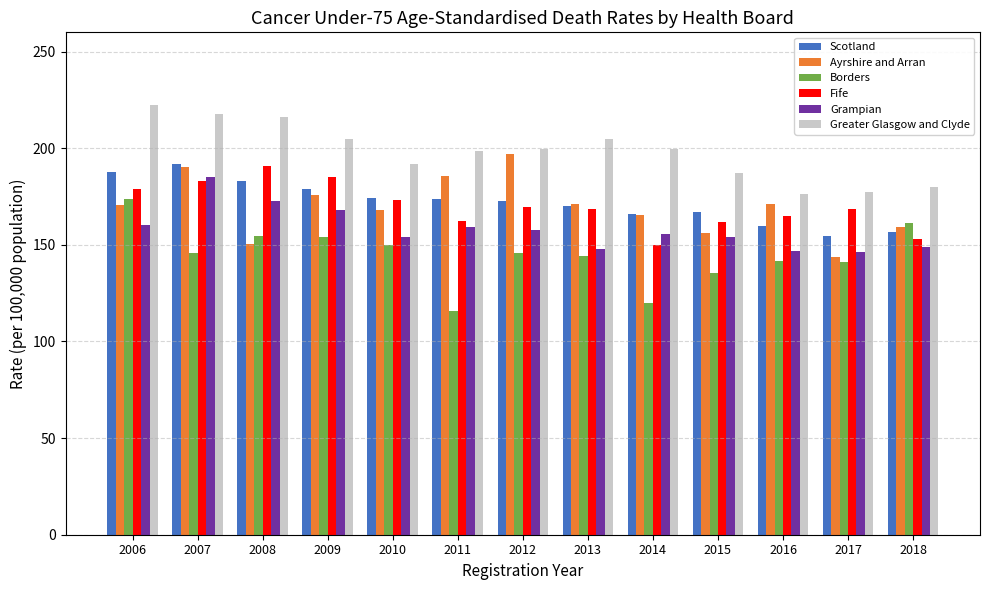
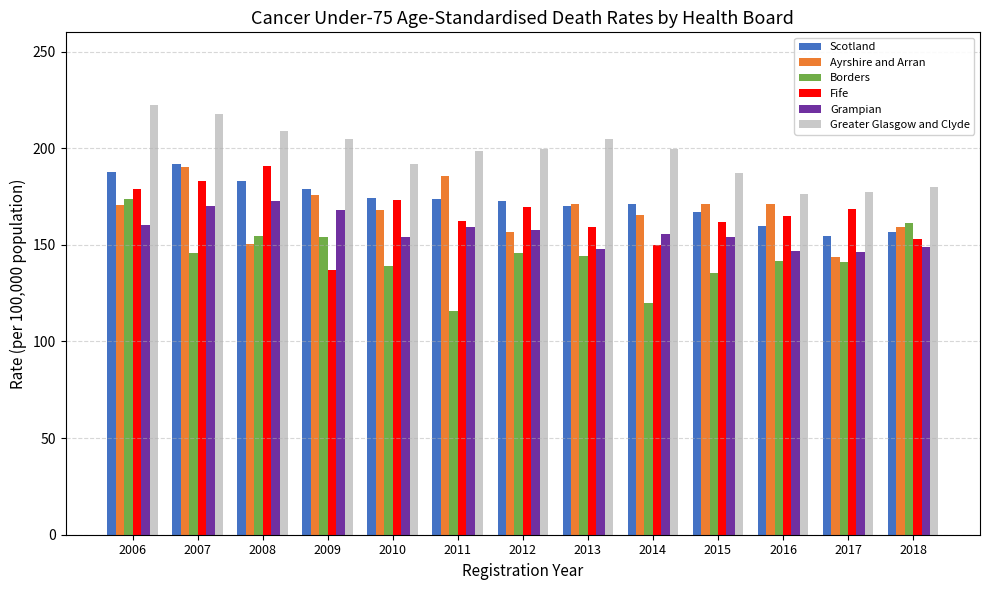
  {
    "Scotland": {
      "2006": 188,
      "2007": 192,
      "2008": 183,
      "2009": 179,
      "2010": 175,
      "2011": 174,
      "2012": 173,
      "2013": 170,
-     "2014": 166,
+     "2014": 171,
      "2015": 167,
      "2016": 160,
      "2017": 155,
      "2018": 157
    },
    "Ayrshire and Arran": {
      "2006": 170,
      "2007": 190,
      "2008": 151,
      "2009": 176,
      "2010": 168,
      "2011": 186,
-     "2012": 197,
+     "2012": 157,
      "2013": 171,
      "2014": 166,
-     "2015": 156,
+     "2015": 171,
      "2016": 171,
      "2017": 144,
      "2018": 159
    },
    "Borders": {
      "2006": 174,
      "2007": 146,
      "2008": 155,
      "2009": 154,
-     "2010": 150,
+     "2010": 139,
      "2011": 116,
      "2012": 146,
      "2013": 144,
      "2014": 120,
      "2015": 136,
      "2016": 142,
      "2017": 141,
      "2018": 161
    },
    "Fife": {
      "2006": 179,
      "2007": 183,
      "2008": 191,
-     "2009": 185,
+     "2009": 137,
      "2010": 173,
      "2011": 162,
      "2012": 170,
-     "2013": 169,
+     "2013": 159,
      "2014": 150,
      "2015": 162,
      "2016": 165,
      "2017": 168,
      "2018": 153
    },
    "Grampian": {
      "2006": 160,
-     "2007": 185,
+     "2007": 170,
      "2008": 173,
      "2009": 168,
      "2010": 154,
      "2011": 159,
      "2012": 158,
      "2013": 148,
      "2014": 155,
      "2015": 154,
      "2016": 147,
      "2017": 146,
      "2018": 149
    },
    "Greater Glasgow and Clyde": {
      "2006": 223,
      "2007": 218,
-     "2008": 216,
+     "2008": 209,
      "2009": 205,
      "2010": 192,
      "2011": 199,
      "2012": 199,
      "2013": 205,
      "2014": 200,
      "2015": 187,
      "2016": 176,
      "2017": 177,
      "2018": 180
    }
  }
